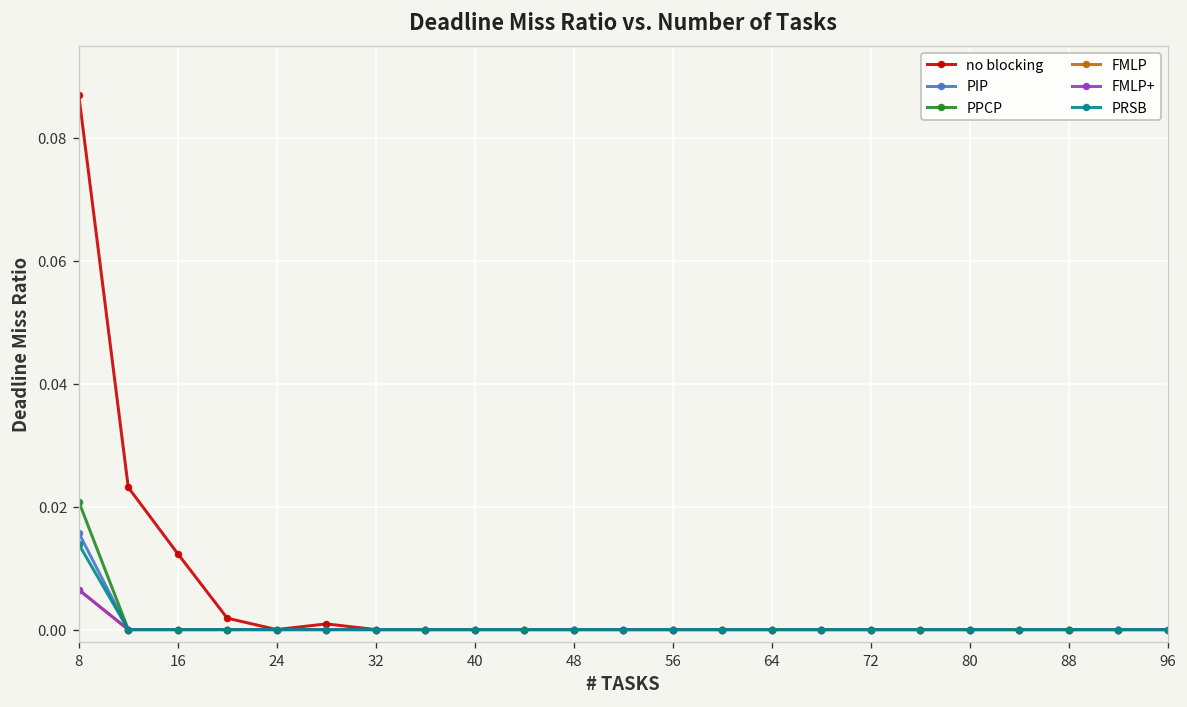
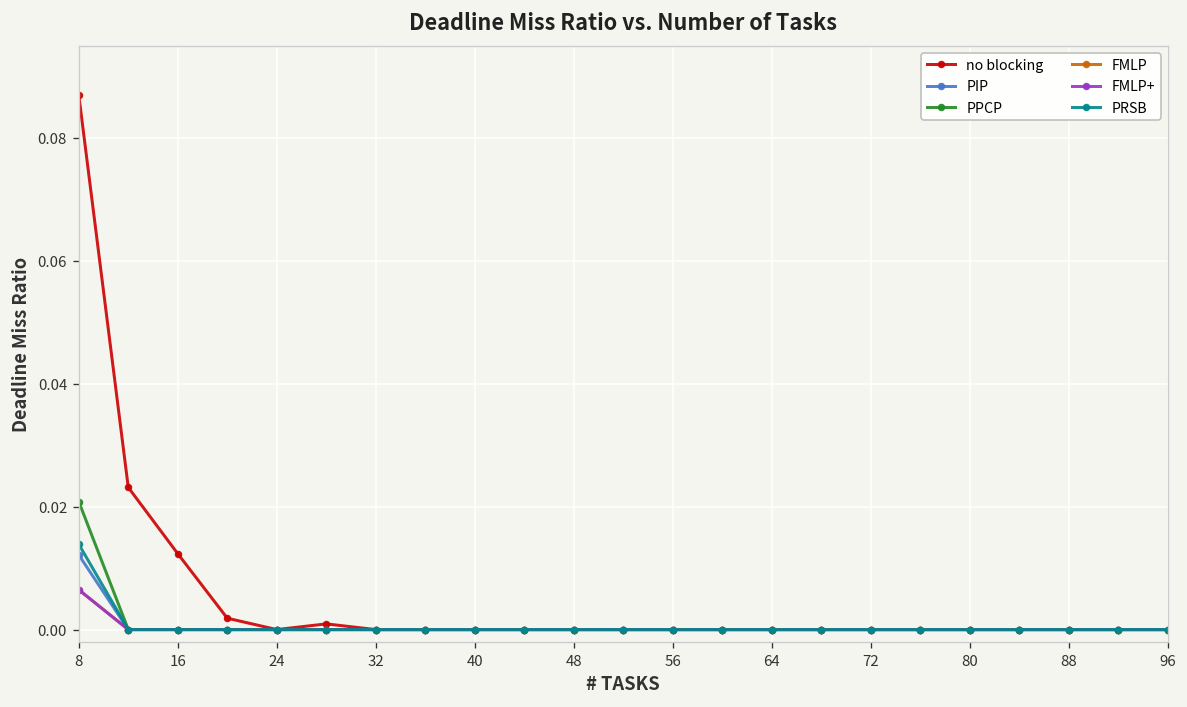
  {
    "no blocking": {
      "8": 0.087,
      "16": 0.012
    },
    "PIP": {
-     "8": 0.016
+     "8": 0.012
    },
    "PPCP": {
      "8": 0.021
    },
    "FMLP+": {
      "8": 0.006
    },
    "PRSB": {
      "8": 0.014
    }
  }
